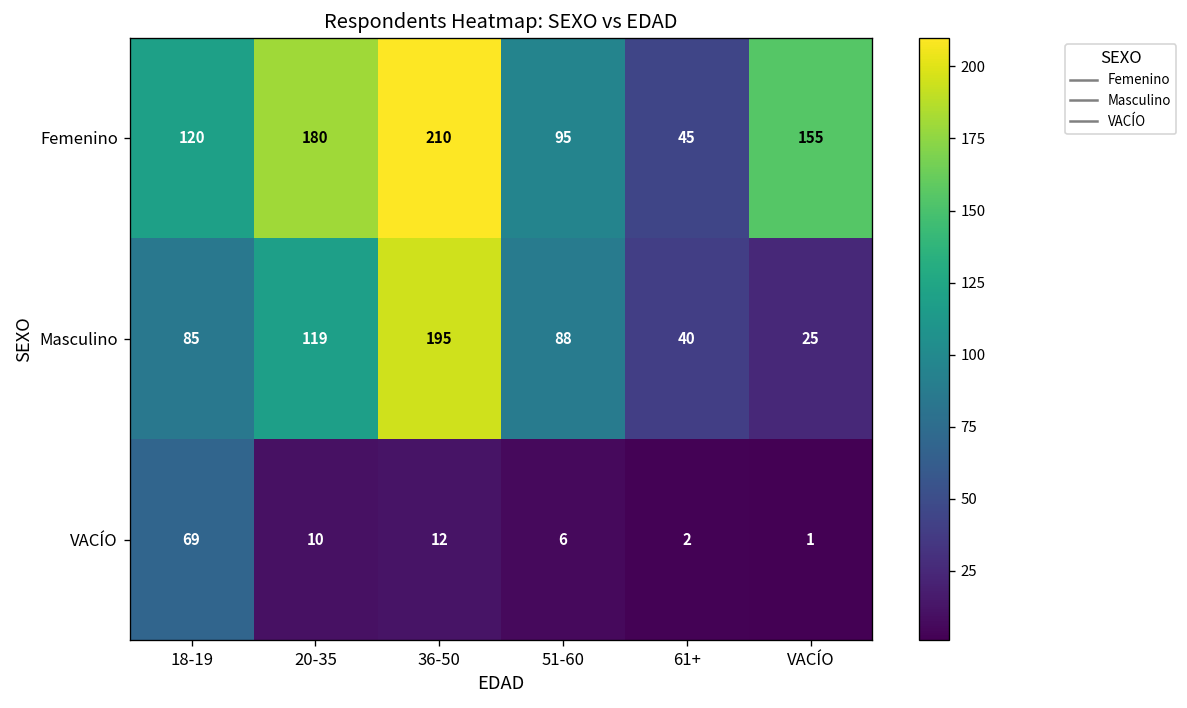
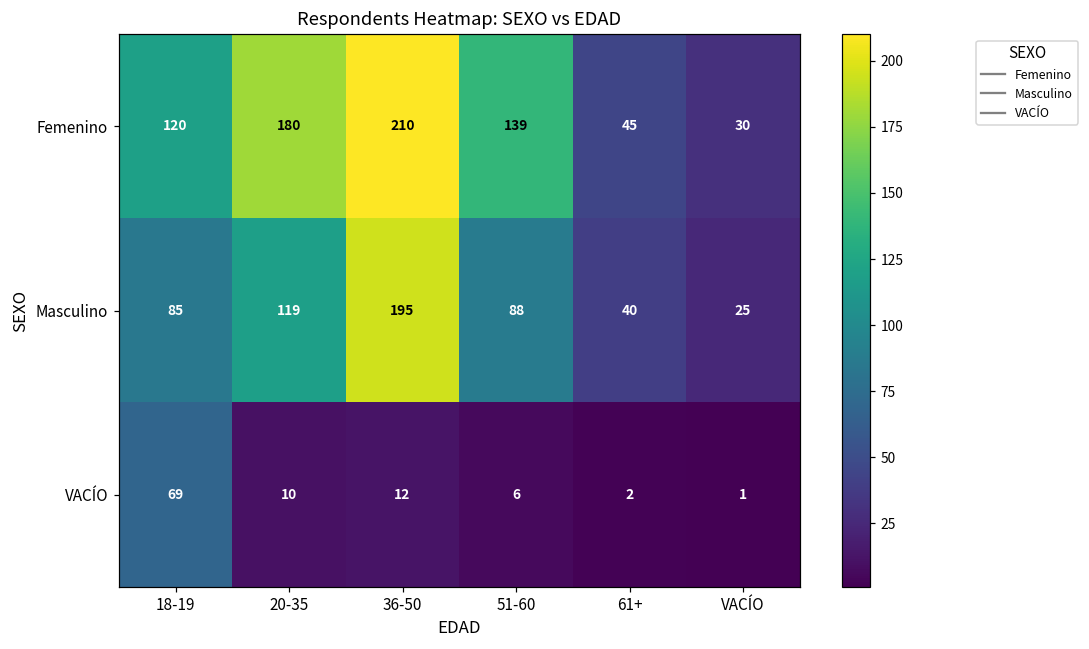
  {
    "Femenino": {
      "18-19": 120,
      "20-35": 180,
      "36-50": 210,
-     "51-60": 95,
+     "51-60": 139,
      "61+": 45,
-     "VACÍO": 155
+     "VACÍO": 30
    },
    "Masculino": {
      "18-19": 85,
      "20-35": 119,
      "36-50": 195,
      "51-60": 88,
      "61+": 40,
      "VACÍO": 25
    },
    "VACÍO": {
      "18-19": 69,
      "20-35": 10,
      "36-50": 12,
      "51-60": 6,
      "61+": 2,
      "VACÍO": 1
    }
  }
